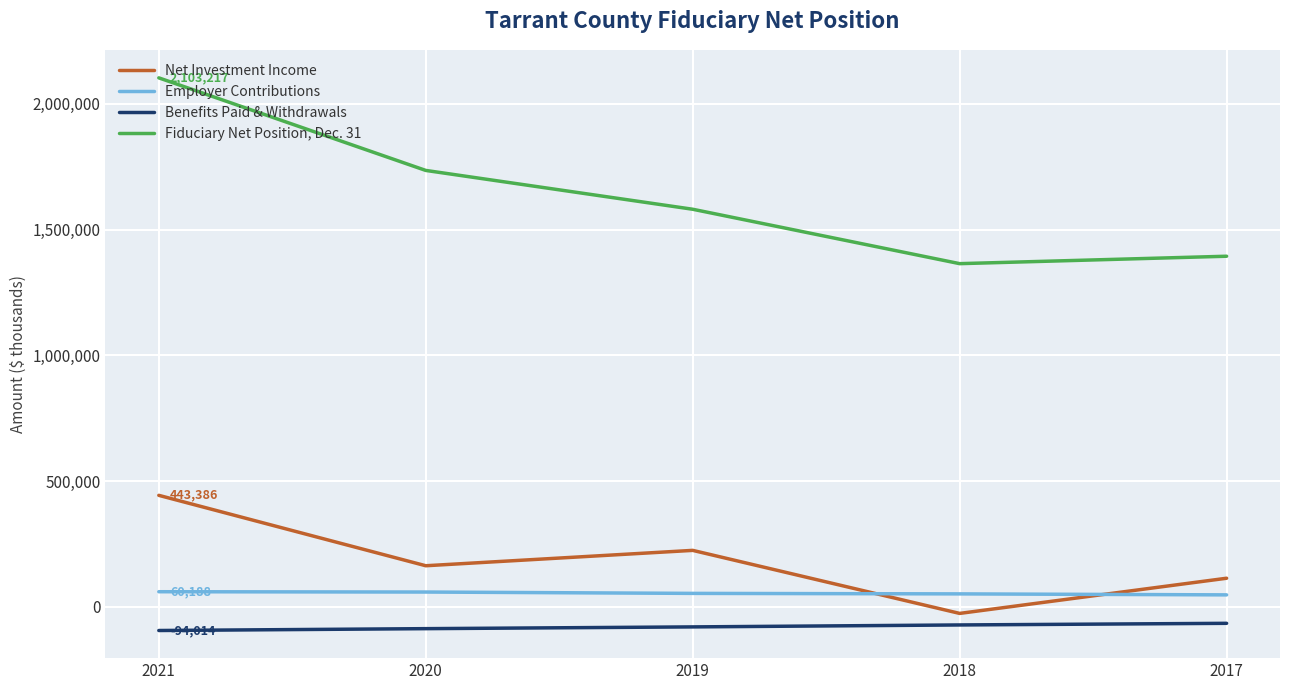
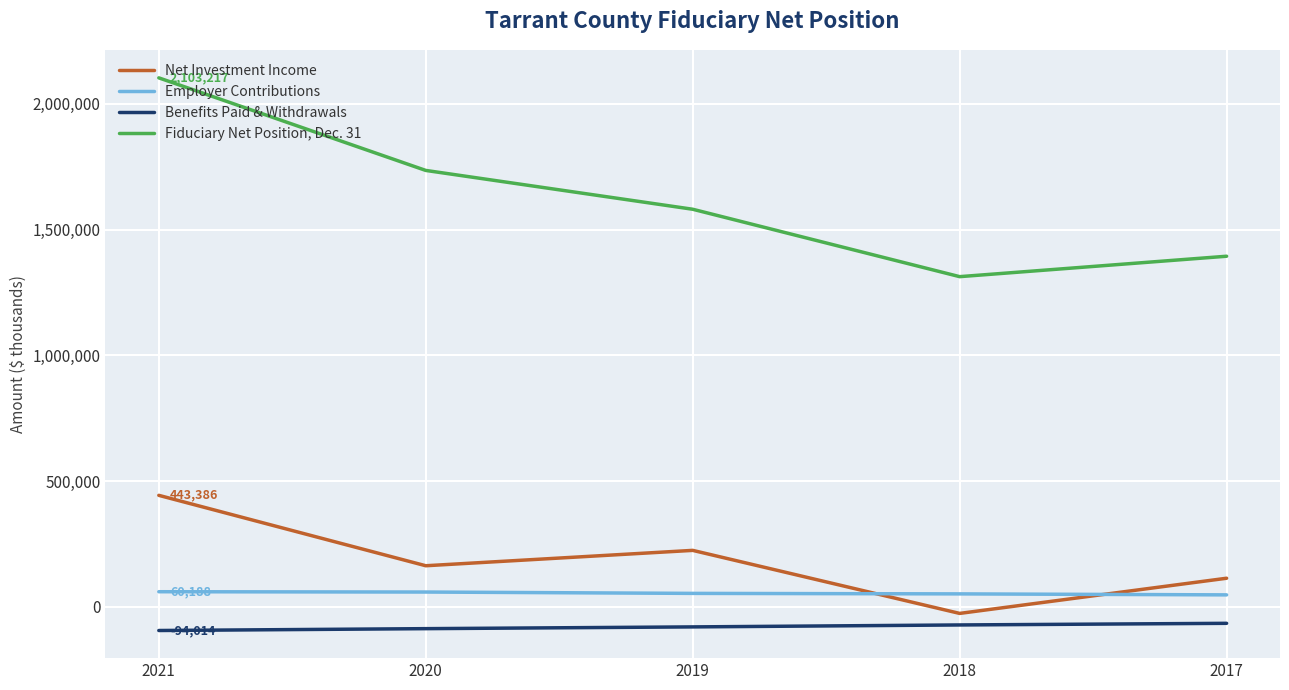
  {
    "Net Investment Income": {
      "2021": "443,386"
    },
    "Employer Contributions": {
      "2021": "60,188"
    },
    "Benefits Paid & Withdrawals": {
      "2021": "-94,014"
    },
    "Fiduciary Net Position, Dec. 31": {
      "2020": "1,740,000",
      "2019": "1,580,000",
-     "2018": "1,360,000",
+     "2018": "1,310,000",
      "2017": "1,390,000"
    }
  }
